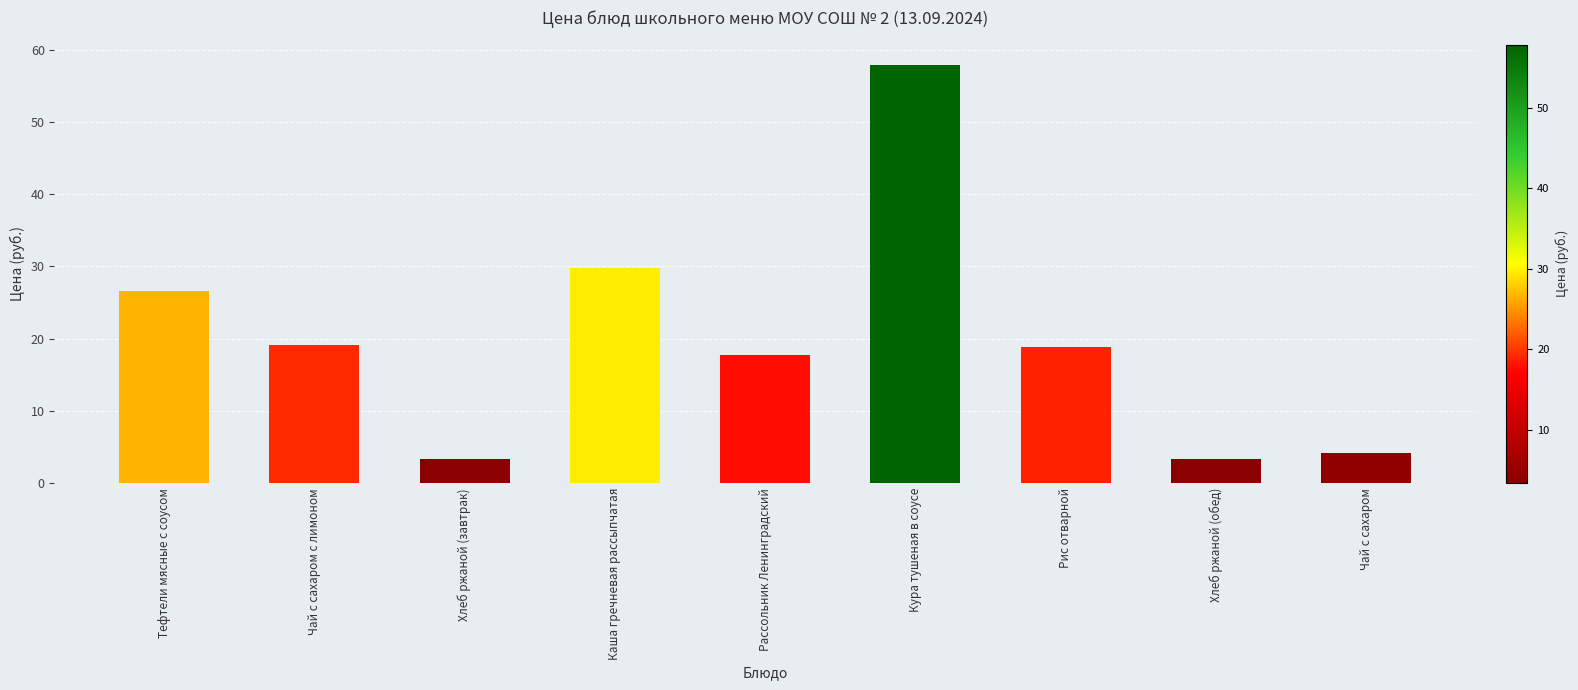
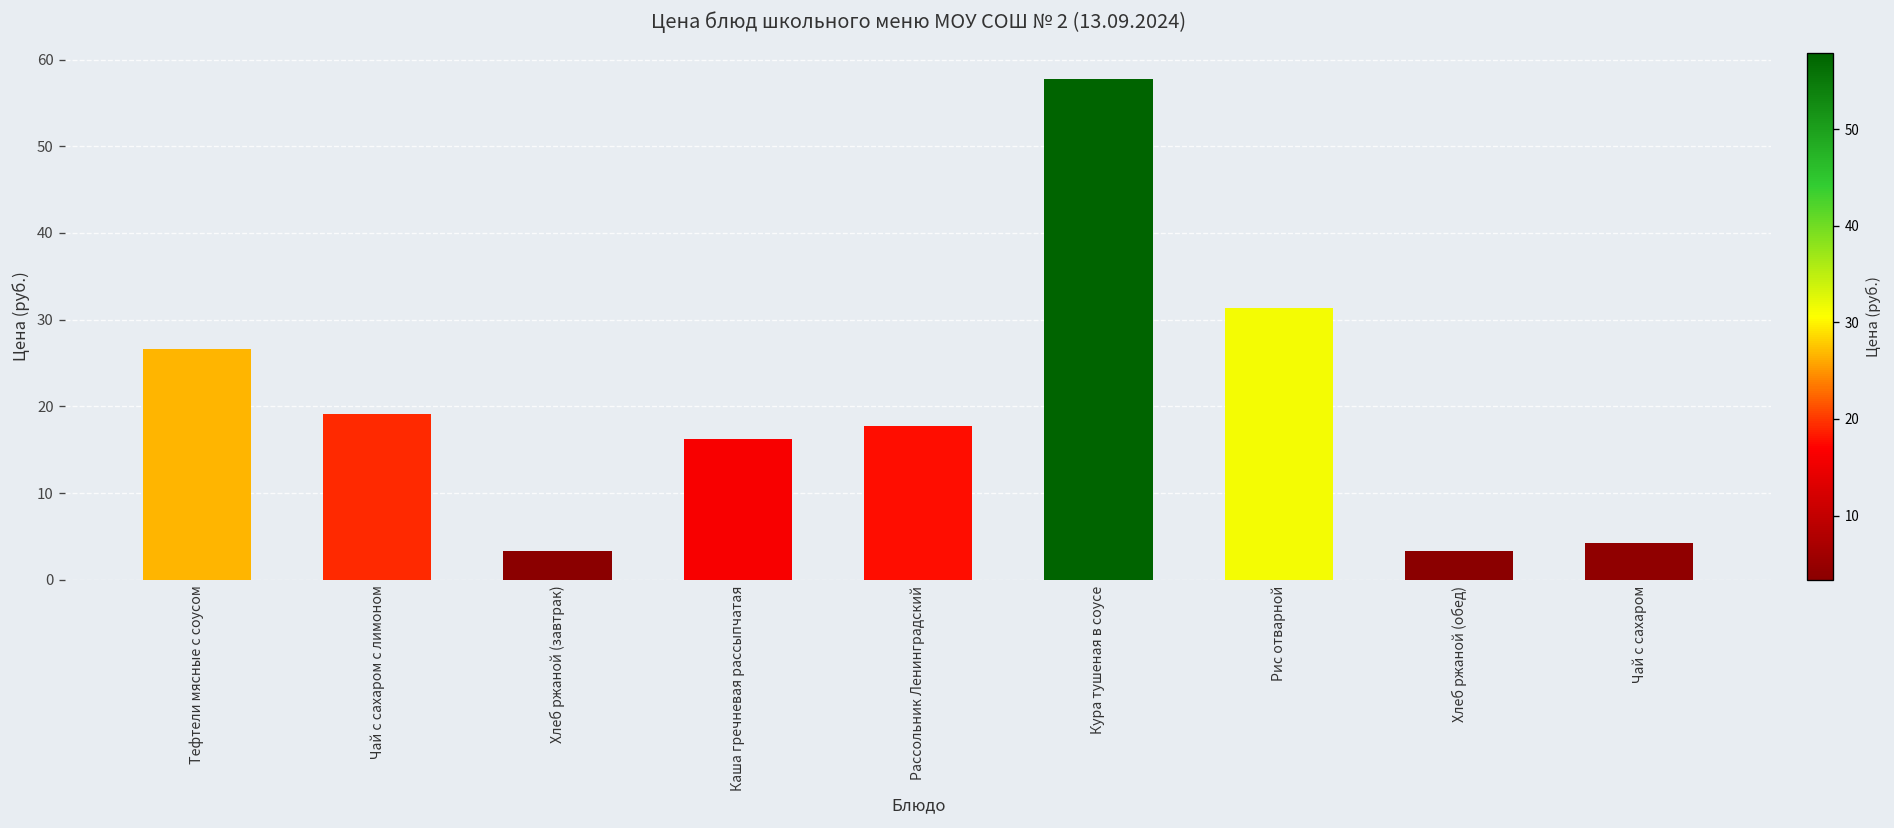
  {
    "Тефтели мясные с соусом": 27,
    "Чай с сахаром с лимоном": 19,
    "Хлеб ржаной (завтрак)": 3,
-   "Каша гречневая рассыпчатая": 30,
+   "Каша гречневая рассыпчатая": 16,
    "Рассольник Ленинградский": 18,
    "Кура тушеная в соусе": 58,
-   "Рис отварной": 19,
+   "Рис отварной": 31,
    "Хлеб ржаной (обед)": 3,
    "Чай с сахаром": 4
  }
